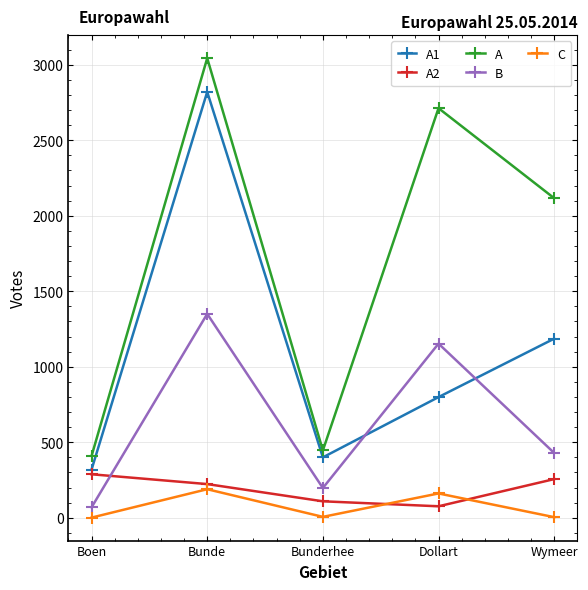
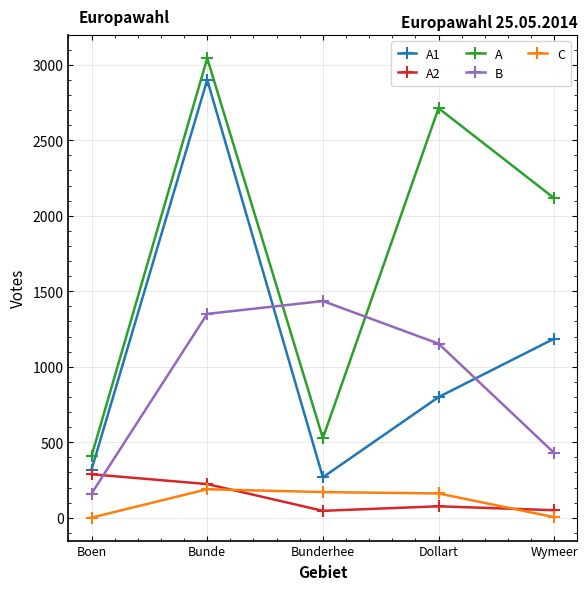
  {
    "A1": {
      "Boen": 320,
-     "Bunde": 2820,
-     "Bunderhee": 400,
+     "Bunde": 2900,
+     "Bunderhee": 270,
      "Dollart": 800,
      "Wymeer": 1190
    },
    "A2": {
      "Boen": 290,
      "Bunde": 220,
-     "Bunderhee": 110,
+     "Bunderhee": 50,
      "Dollart": 80,
-     "Wymeer": 260
+     "Wymeer": 50
    },
    "A": {
      "Boen": 410,
      "Bunde": 3040,
-     "Bunderhee": 450,
+     "Bunderhee": 530,
      "Dollart": 2710,
      "Wymeer": 2120
    },
    "B": {
-     "Boen": 70,
+     "Boen": 160,
      "Bunde": 1350,
-     "Bunderhee": 200,
+     "Bunderhee": 1440,
      "Dollart": 1150,
      "Wymeer": 430
    },
    "C": {
      "Boen": 0,
      "Bunde": 190,
-     "Bunderhee": 10,
+     "Bunderhee": 170,
      "Dollart": 160,
      "Wymeer": 0
    }
  }
